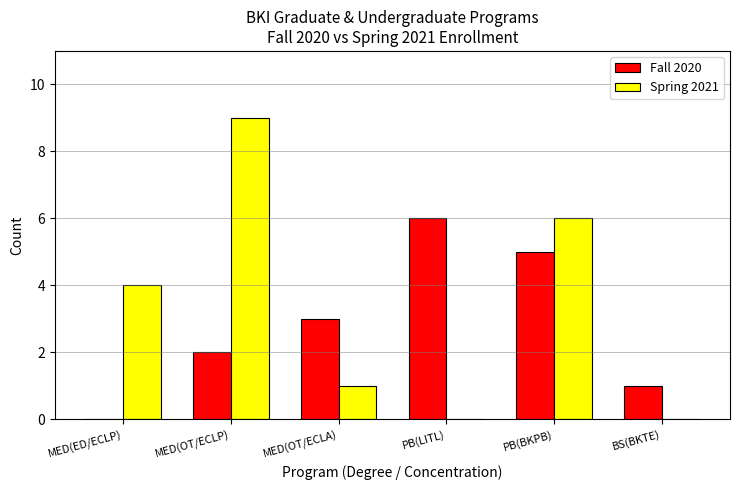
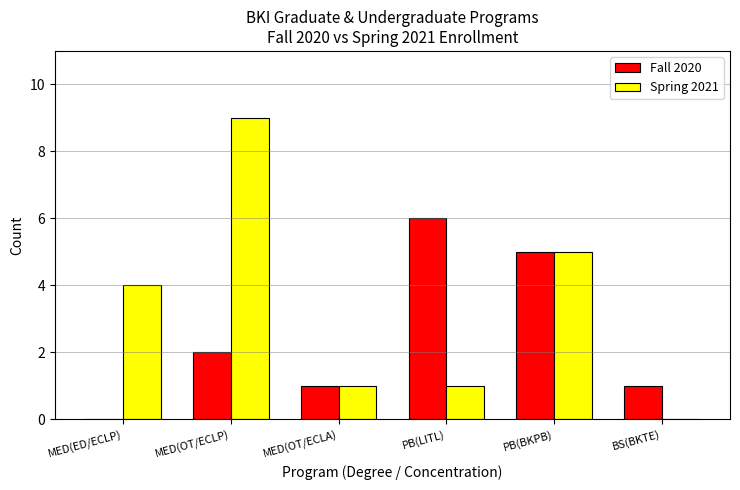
  {
    "Fall 2020": {
      "MED(ED/ECLP)": 0,
      "MED(OT/ECLP)": 2,
-     "MED(OT/ECLA)": 3,
+     "MED(OT/ECLA)": 1,
      "PB(LITL)": 6,
      "PB(BKPB)": 5,
      "BS(BKTE)": 1
    },
    "Spring 2021": {
      "MED(ED/ECLP)": 4,
      "MED(OT/ECLP)": 9,
      "MED(OT/ECLA)": 1,
-     "PB(LITL)": 0,
-     "PB(BKPB)": 6,
+     "PB(LITL)": 1,
+     "PB(BKPB)": 5,
      "BS(BKTE)": 0
    }
  }
